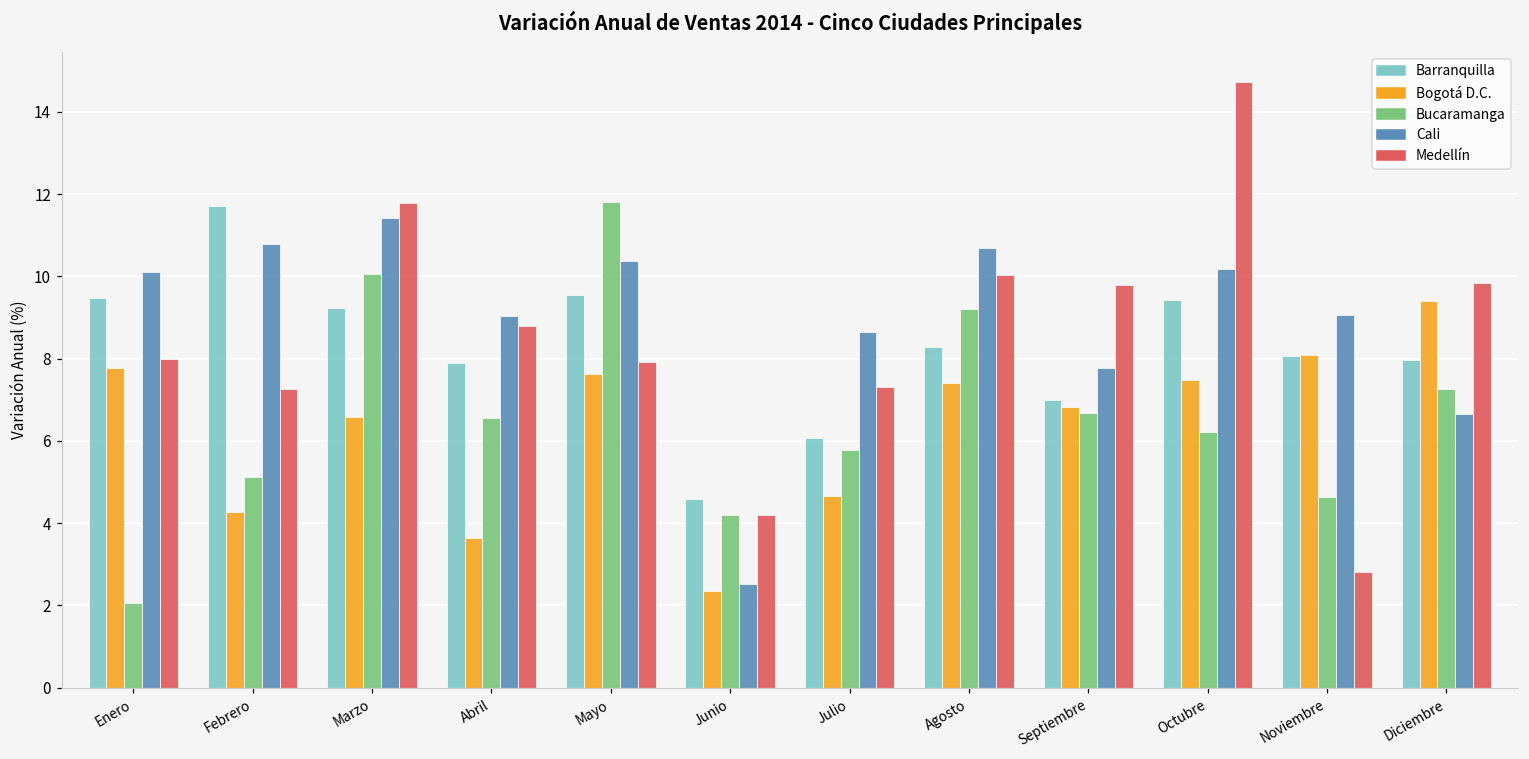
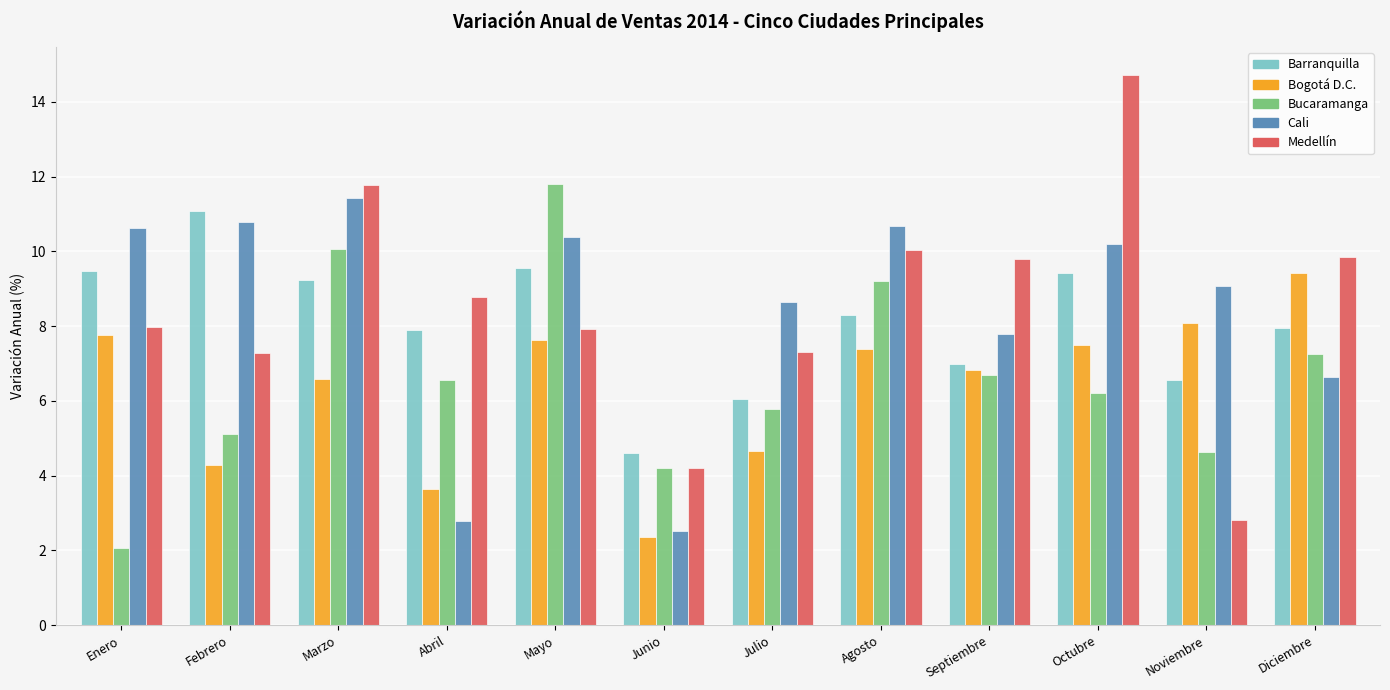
  {
    "Barranquilla": {
      "Enero": 9.5,
-     "Febrero": 11.7,
+     "Febrero": 11.1,
      "Marzo": 9.2,
      "Abril": 7.9,
      "Mayo": 9.6,
      "Junio": 4.6,
      "Julio": 6.1,
      "Agosto": 8.3,
      "Septiembre": 7.0,
      "Octubre": 9.4,
-     "Noviembre": 8.1,
+     "Noviembre": 6.6,
      "Diciembre": 8.0
    },
    "Bogotá D.C.": {
      "Enero": 7.8,
      "Febrero": 4.3,
      "Marzo": 6.6,
      "Abril": 3.6,
      "Mayo": 7.6,
      "Junio": 2.3,
      "Julio": 4.6,
      "Agosto": 7.4,
      "Septiembre": 6.8,
      "Octubre": 7.5,
      "Noviembre": 8.1,
      "Diciembre": 9.4
    },
    "Bucaramanga": {
      "Enero": 2.1,
      "Febrero": 5.1,
      "Marzo": 10.1,
      "Abril": 6.5,
      "Mayo": 11.8,
      "Junio": 4.2,
      "Julio": 5.8,
      "Agosto": 9.2,
      "Septiembre": 6.7,
      "Octubre": 6.2,
      "Noviembre": 4.6,
      "Diciembre": 7.3
    },
    "Cali": {
-     "Enero": 10.1,
+     "Enero": 10.6,
      "Febrero": 10.8,
      "Marzo": 11.4,
-     "Abril": 9.0,
+     "Abril": 2.8,
      "Mayo": 10.4,
      "Junio": 2.5,
      "Julio": 8.6,
      "Agosto": 10.7,
      "Septiembre": 7.8,
      "Octubre": 10.2,
      "Noviembre": 9.1,
      "Diciembre": 6.6
    },
    "Medellín": {
      "Enero": 8.0,
      "Febrero": 7.3,
      "Marzo": 11.8,
      "Abril": 8.8,
      "Mayo": 7.9,
      "Junio": 4.2,
      "Julio": 7.3,
      "Agosto": 10.0,
      "Septiembre": 9.8,
      "Octubre": 14.7,
      "Noviembre": 2.8,
      "Diciembre": 9.8
    }
  }
